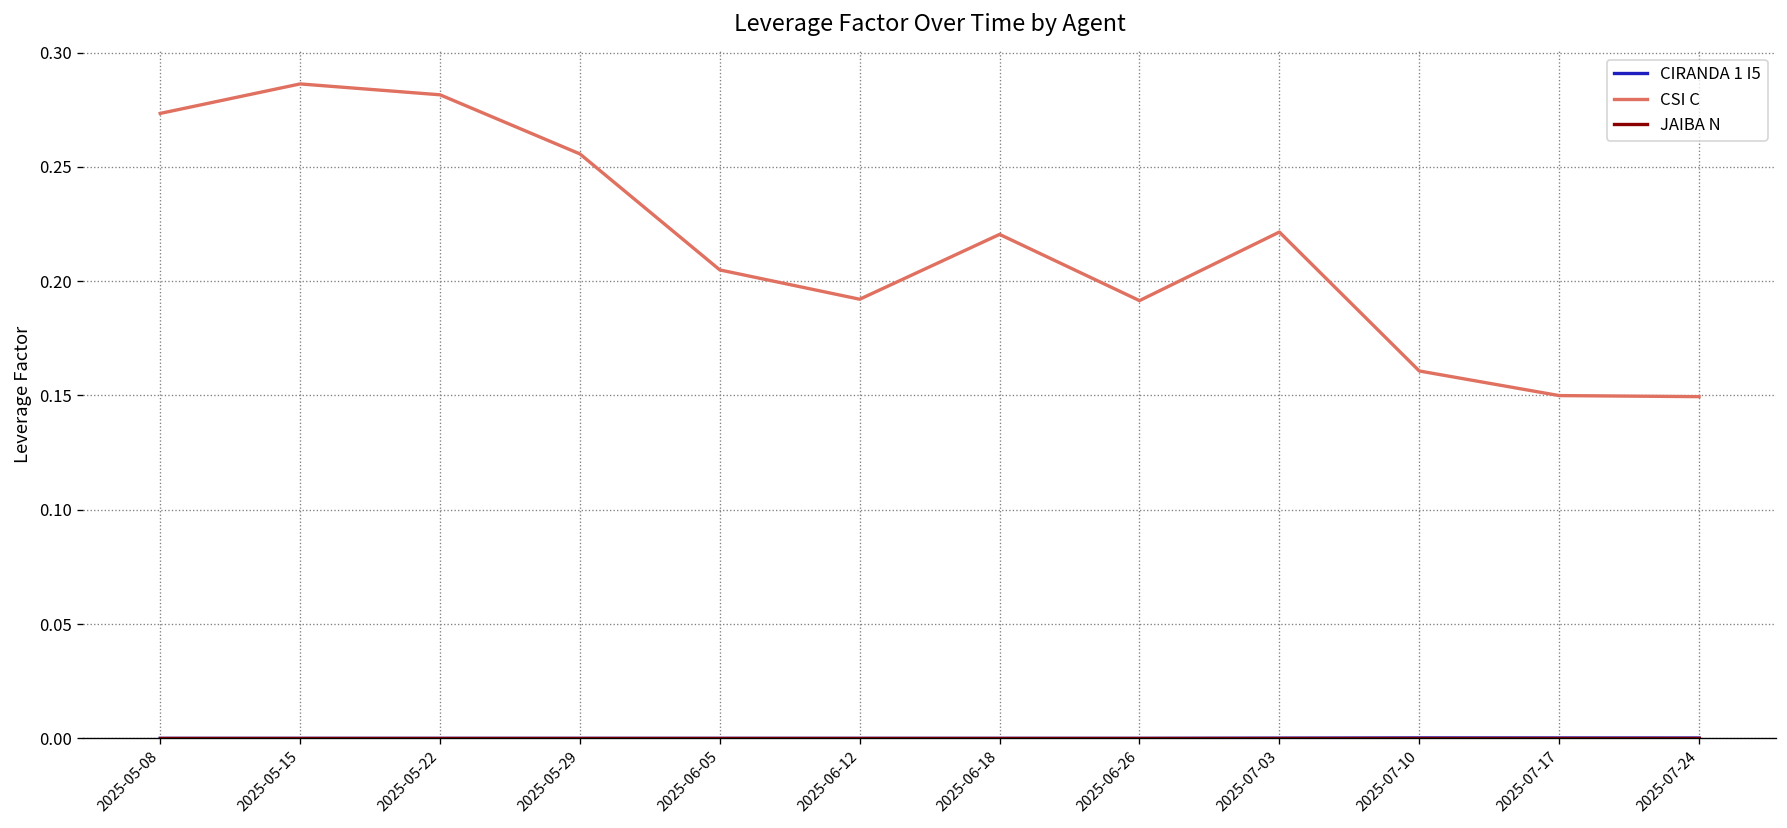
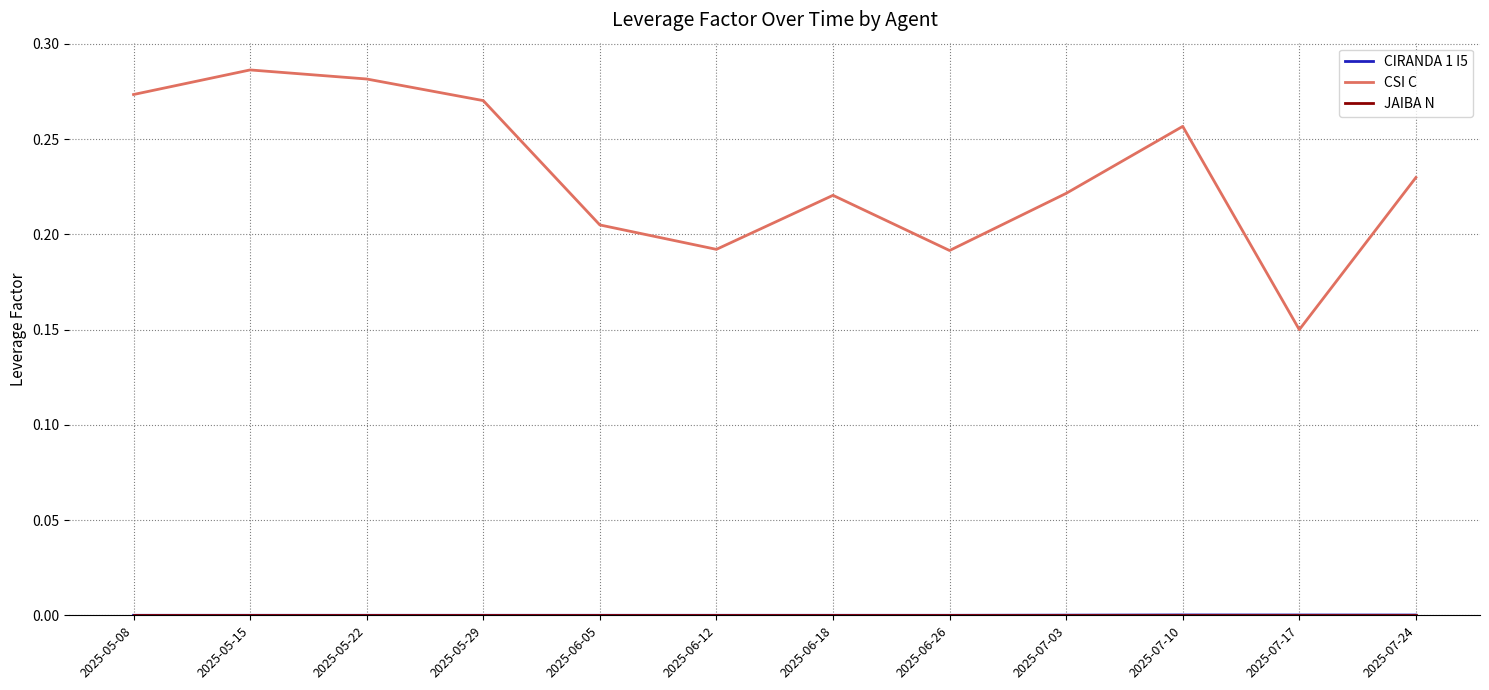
  {
    "JAIBA N": {
      "2025-05-08": 0.000,
      "2025-05-15": 0.000,
      "2025-05-22": 0.000,
      "2025-05-29": 0.000,
      "2025-06-05": 0.000,
      "2025-06-12": 0.000,
      "2025-06-18": 0.000,
      "2025-06-26": 0.000,
      "2025-07-03": 0.000,
      "2025-07-10": 0.000,
      "2025-07-17": 0.000,
      "2025-07-24": 0.000
    },
    "CSI C": {
      "2025-05-08": 0.273,
      "2025-05-15": 0.286,
      "2025-05-22": 0.282,
-     "2025-05-29": 0.256,
+     "2025-05-29": 0.270,
      "2025-06-05": 0.205,
      "2025-06-12": 0.192,
      "2025-06-18": 0.220,
      "2025-06-26": 0.192,
      "2025-07-03": 0.222,
-     "2025-07-10": 0.161,
+     "2025-07-10": 0.257,
      "2025-07-17": 0.150,
-     "2025-07-24": 0.149
+     "2025-07-24": 0.230
    }
  }
